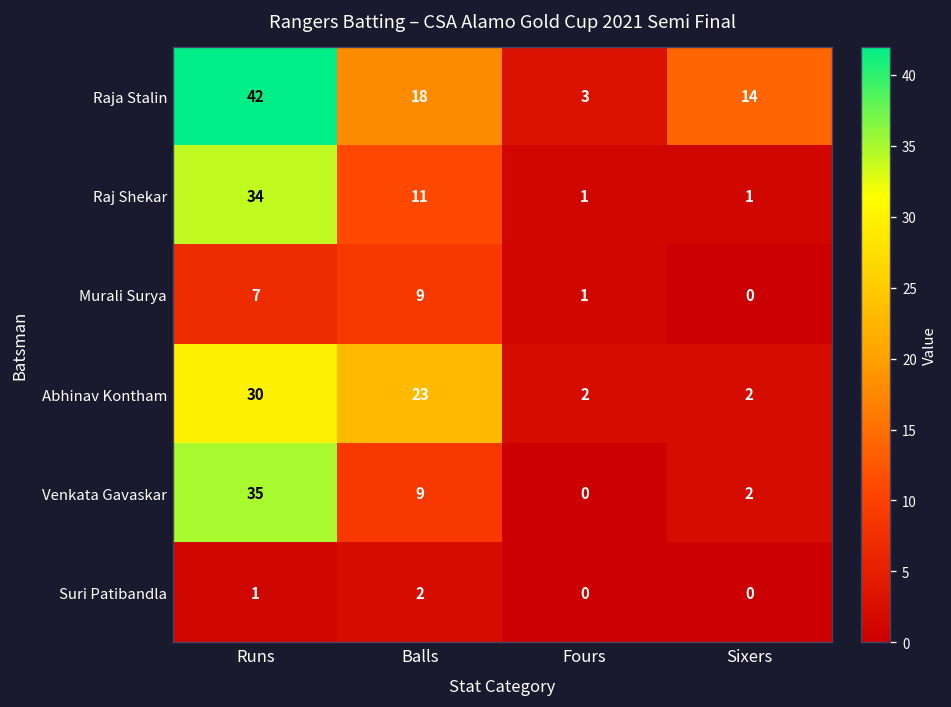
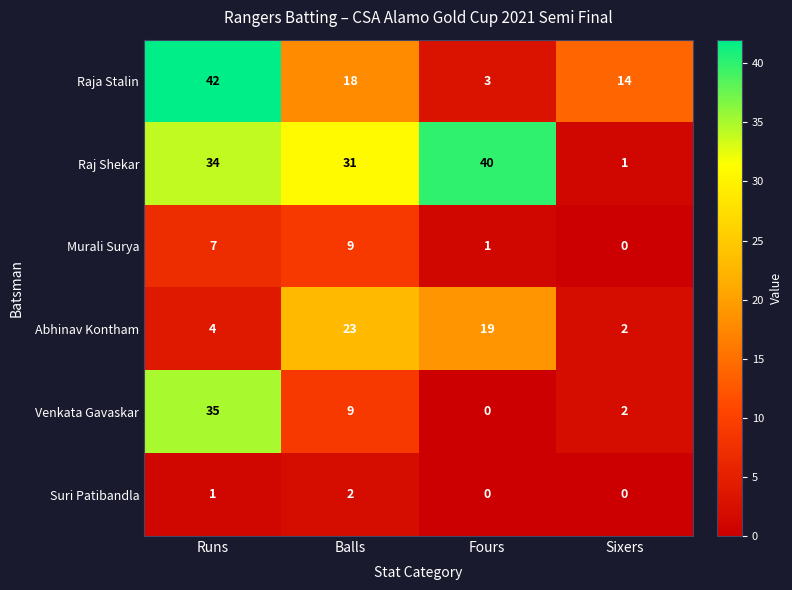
  {
    "Raja Stalin": {
      "Runs": 42,
      "Balls": 18,
      "Fours": 3,
      "Sixers": 14
    },
    "Raj Shekar": {
      "Runs": 34,
-     "Balls": 11,
-     "Fours": 1,
+     "Balls": 31,
+     "Fours": 40,
      "Sixers": 1
    },
    "Murali Surya": {
      "Runs": 7,
      "Balls": 9,
      "Fours": 1,
      "Sixers": 0
    },
    "Abhinav Kontham": {
-     "Runs": 30,
+     "Runs": 4,
      "Balls": 23,
-     "Fours": 2,
+     "Fours": 19,
      "Sixers": 2
    },
    "Venkata Gavaskar": {
      "Runs": 35,
      "Balls": 9,
      "Fours": 0,
      "Sixers": 2
    },
    "Suri Patibandla": {
      "Runs": 1,
      "Balls": 2,
      "Fours": 0,
      "Sixers": 0
    }
  }
